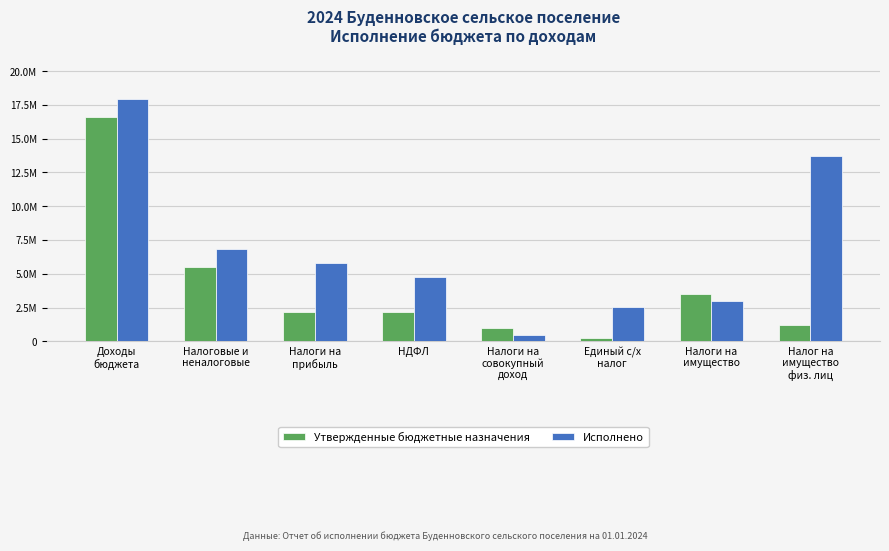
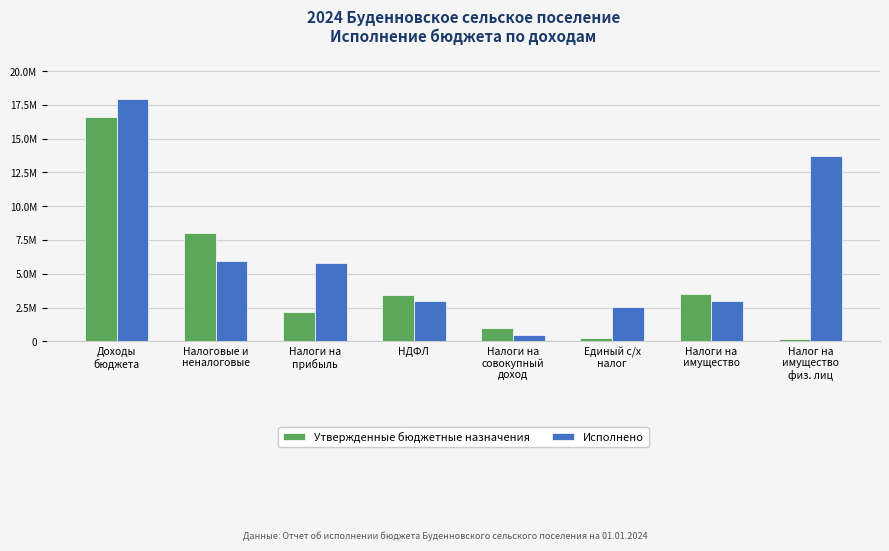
  {
    "Утвержденные бюджетные назначения": {
      "Доходы бюджета": 16600000,
-     "Налоговые и неналоговые": 5500000,
+     "Налоговые и неналоговые": 8100000,
      "Налоги на прибыль": 2200000,
-     "НДФЛ": 2200000,
+     "НДФЛ": 3400000,
      "Налоги на совокупный доход": 1000000,
      "Единый с/х налог": 300000,
      "Налоги на имущество": 3500000,
-     "Налог на имущество физ. лиц": 1200000
+     "Налог на имущество физ. лиц": 200000
    },
    "Исполнено": {
      "Доходы бюджета": 17900000,
-     "Налоговые и неналоговые": 6800000,
+     "Налоговые и неналоговые": 6000000,
      "Налоги на прибыль": 5800000,
-     "НДФЛ": 4800000,
+     "НДФЛ": 3000000,
      "Налоги на совокупный доход": 500000,
      "Единый с/х налог": 2500000,
      "Налоги на имущество": 3000000,
      "Налог на имущество физ. лиц": 13700000
    }
  }
